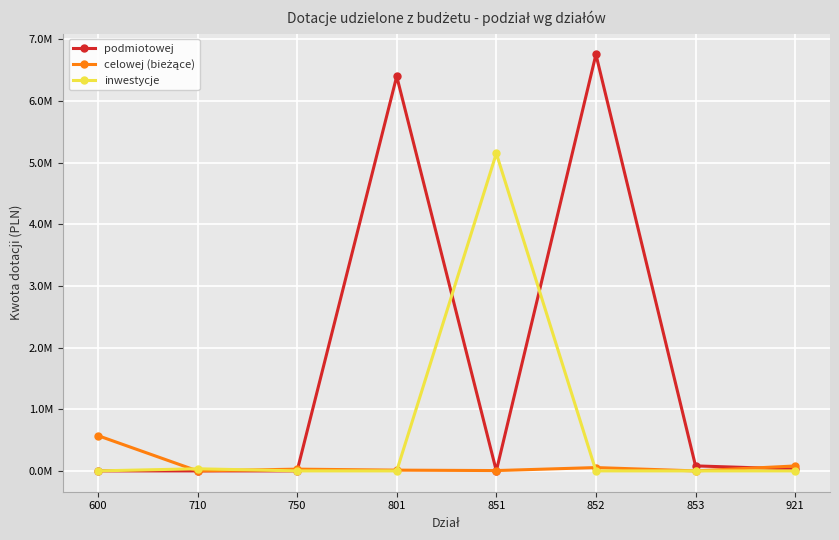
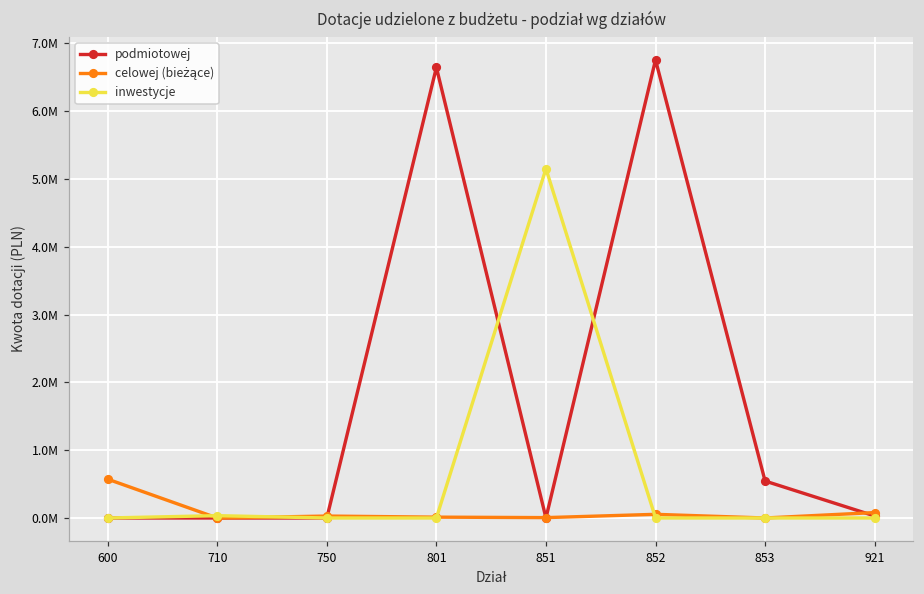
  {
    "podmiotowej": {
-     "801": 6400000,
+     "801": 6600000,
      "852": 6800000,
-     "853": 100000
+     "853": 500000
    },
    "celowej (bieżące)": {
      "600": 600000,
      "852": 100000,
      "921": 100000
    },
    "inwestycje": {
      "851": 5200000,
      "852": 0
    }
  }
